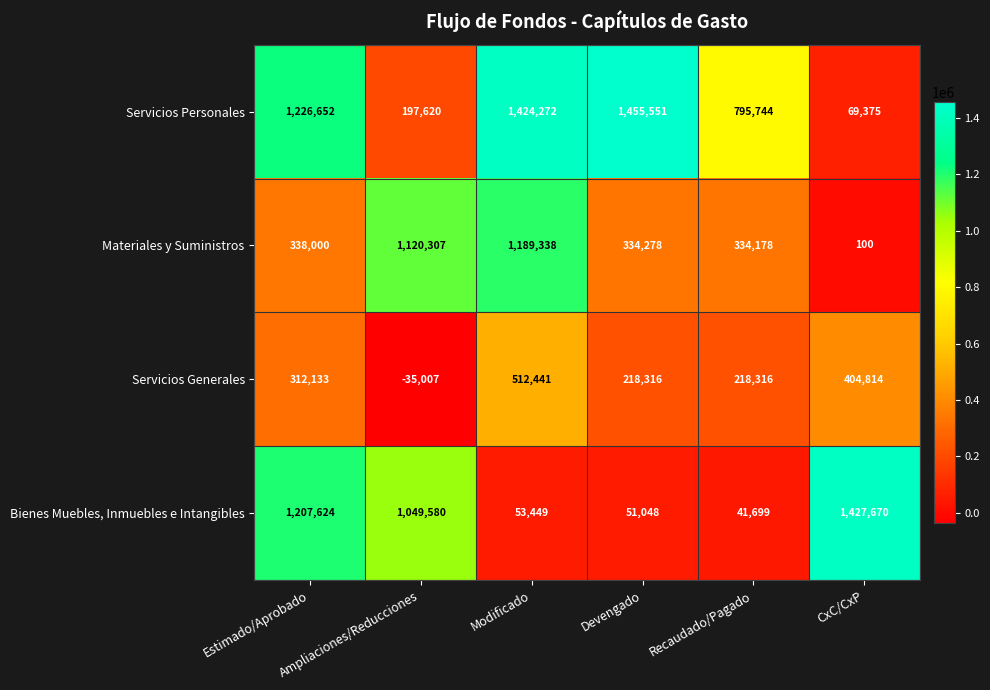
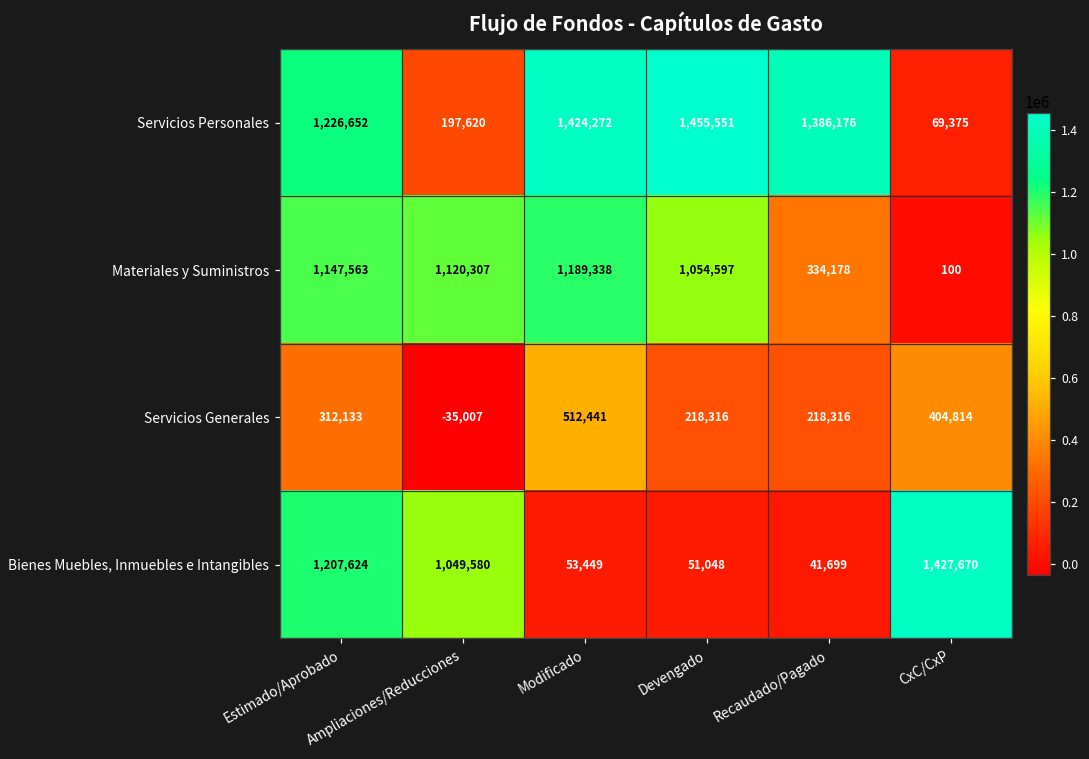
  {
    "Servicios Personales": {
      "Estimado/Aprobado": "1,226,652",
      "Ampliaciones/Reducciones": "197,620",
      "Modificado": "1,424,272",
      "Devengado": "1,455,551",
-     "Recaudado/Pagado": "795,744",
+     "Recaudado/Pagado": "1,386,176",
      "CxC/CxP": "69,375"
    },
    "Materiales y Suministros": {
-     "Estimado/Aprobado": "338,000",
+     "Estimado/Aprobado": "1,147,563",
      "Ampliaciones/Reducciones": "1,120,307",
      "Modificado": "1,189,338",
-     "Devengado": "334,278",
+     "Devengado": "1,054,597",
      "Recaudado/Pagado": "334,178",
      "CxC/CxP": "100"
    },
    "Servicios Generales": {
      "Estimado/Aprobado": "312,133",
      "Ampliaciones/Reducciones": "-35,007",
      "Modificado": "512,441",
      "Devengado": "218,316",
      "Recaudado/Pagado": "218,316",
      "CxC/CxP": "404,814"
    },
    "Bienes Muebles, Inmuebles e Intangibles": {
      "Estimado/Aprobado": "1,207,624",
      "Ampliaciones/Reducciones": "1,049,580",
      "Modificado": "53,449",
      "Devengado": "51,048",
      "Recaudado/Pagado": "41,699",
      "CxC/CxP": "1,427,670"
    }
  }
